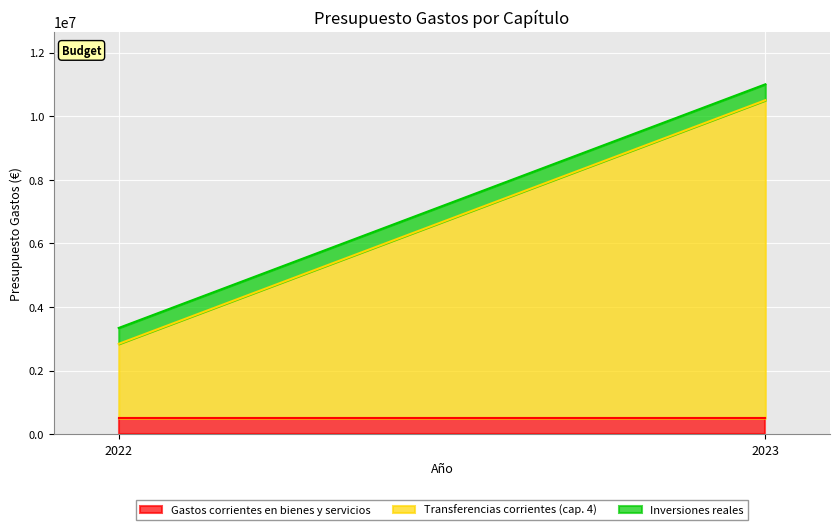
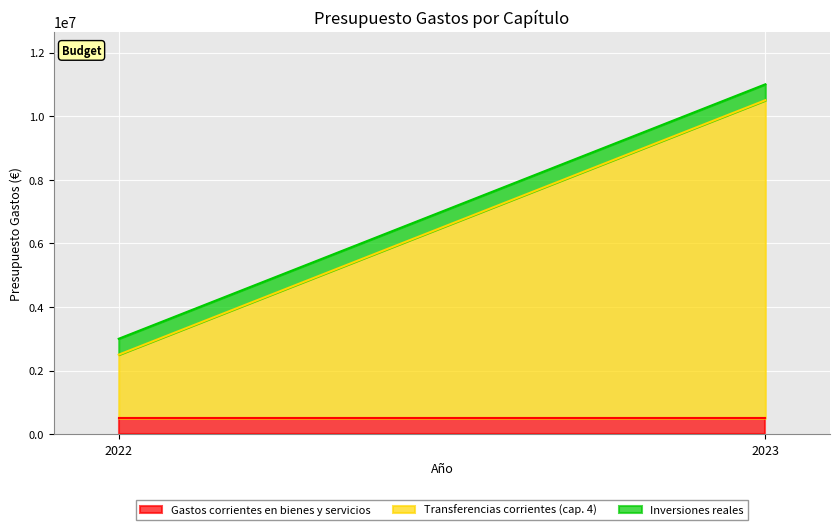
  {
    "Gastos corrientes en bienes y servicios": {
      "2022": 500000,
      "2023": 500000
    },
    "Transferencias corrientes (cap. 4)": {
-     "2022": 2300000,
+     "2022": 2000000,
      "2023": 10000000
    },
    "Inversiones reales": {
      "2022": 500000,
      "2023": 500000
    }
  }
